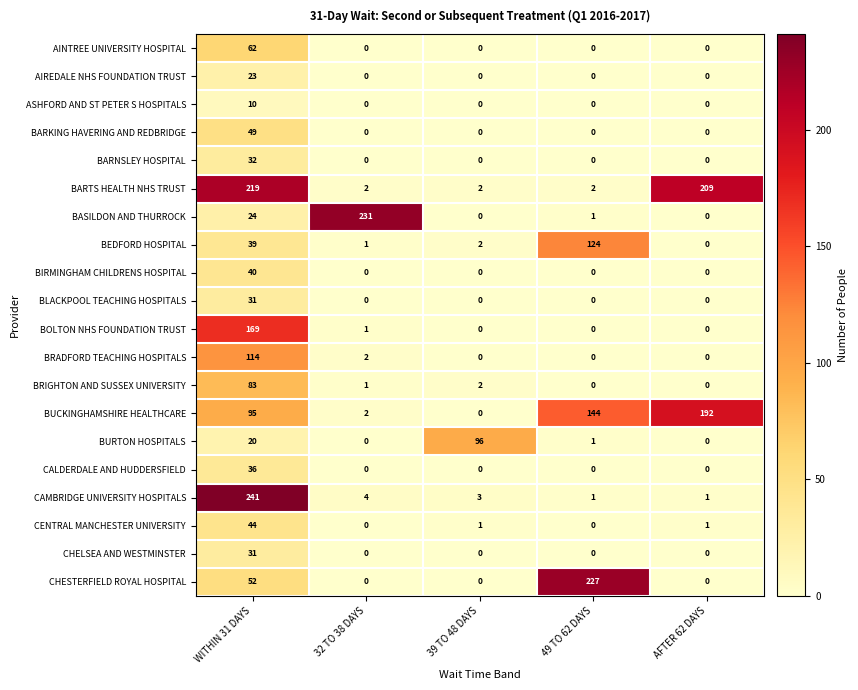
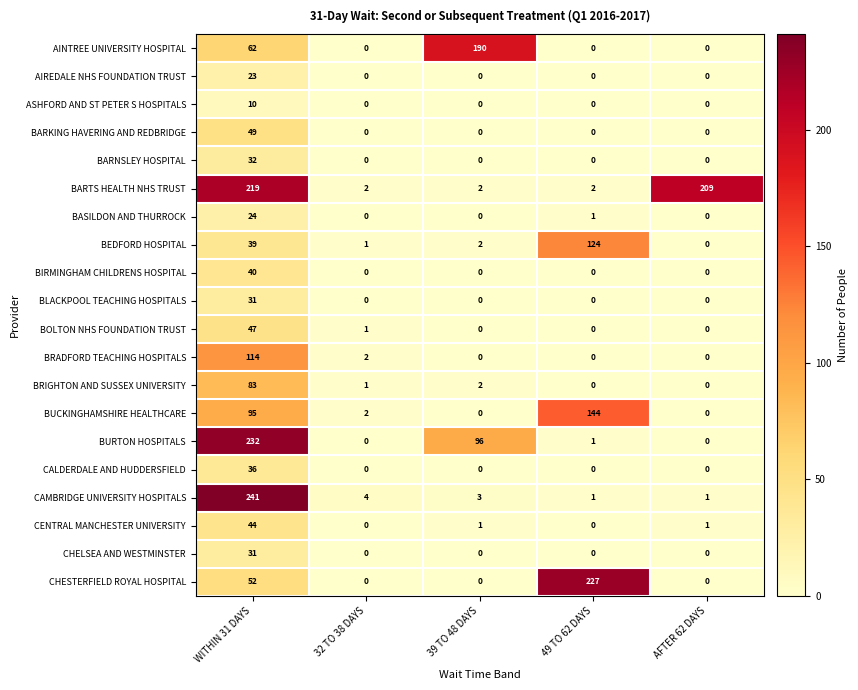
  {
    "AINTREE UNIVERSITY HOSPITAL": {
      "WITHIN 31 DAYS": 62,
      "32 TO 38 DAYS": 0,
-     "39 TO 48 DAYS": 0,
+     "39 TO 48 DAYS": 190,
      "49 TO 62 DAYS": 0,
      "AFTER 62 DAYS": 0
    },
    "AIREDALE NHS FOUNDATION TRUST": {
      "WITHIN 31 DAYS": 23,
      "32 TO 38 DAYS": 0,
      "39 TO 48 DAYS": 0,
      "49 TO 62 DAYS": 0,
      "AFTER 62 DAYS": 0
    },
    "ASHFORD AND ST PETER S HOSPITALS": {
      "WITHIN 31 DAYS": 10,
      "32 TO 38 DAYS": 0,
      "39 TO 48 DAYS": 0,
      "49 TO 62 DAYS": 0,
      "AFTER 62 DAYS": 0
    },
    "BARKING HAVERING AND REDBRIDGE": {
      "WITHIN 31 DAYS": 49,
      "32 TO 38 DAYS": 0,
      "39 TO 48 DAYS": 0,
      "49 TO 62 DAYS": 0,
      "AFTER 62 DAYS": 0
    },
    "BARNSLEY HOSPITAL": {
      "WITHIN 31 DAYS": 32,
      "32 TO 38 DAYS": 0,
      "39 TO 48 DAYS": 0,
      "49 TO 62 DAYS": 0,
      "AFTER 62 DAYS": 0
    },
    "BARTS HEALTH NHS TRUST": {
      "WITHIN 31 DAYS": 219,
      "32 TO 38 DAYS": 2,
      "39 TO 48 DAYS": 2,
      "49 TO 62 DAYS": 2,
      "AFTER 62 DAYS": 209
    },
    "BASILDON AND THURROCK": {
      "WITHIN 31 DAYS": 24,
-     "32 TO 38 DAYS": 231,
+     "32 TO 38 DAYS": 0,
      "39 TO 48 DAYS": 0,
      "49 TO 62 DAYS": 1,
      "AFTER 62 DAYS": 0
    },
    "BEDFORD HOSPITAL": {
      "WITHIN 31 DAYS": 39,
      "32 TO 38 DAYS": 1,
      "39 TO 48 DAYS": 2,
      "49 TO 62 DAYS": 124,
      "AFTER 62 DAYS": 0
    },
    "BIRMINGHAM CHILDRENS HOSPITAL": {
      "WITHIN 31 DAYS": 40,
      "32 TO 38 DAYS": 0,
      "39 TO 48 DAYS": 0,
      "49 TO 62 DAYS": 0,
      "AFTER 62 DAYS": 0
    },
    "BLACKPOOL TEACHING HOSPITALS": {
      "WITHIN 31 DAYS": 31,
      "32 TO 38 DAYS": 0,
      "39 TO 48 DAYS": 0,
      "49 TO 62 DAYS": 0,
      "AFTER 62 DAYS": 0
    },
    "BOLTON NHS FOUNDATION TRUST": {
-     "WITHIN 31 DAYS": 169,
+     "WITHIN 31 DAYS": 47,
      "32 TO 38 DAYS": 1,
      "39 TO 48 DAYS": 0,
      "49 TO 62 DAYS": 0,
      "AFTER 62 DAYS": 0
    },
    "BRADFORD TEACHING HOSPITALS": {
      "WITHIN 31 DAYS": 114,
      "32 TO 38 DAYS": 2,
      "39 TO 48 DAYS": 0,
      "49 TO 62 DAYS": 0,
      "AFTER 62 DAYS": 0
    },
    "BRIGHTON AND SUSSEX UNIVERSITY": {
      "WITHIN 31 DAYS": 83,
      "32 TO 38 DAYS": 1,
      "39 TO 48 DAYS": 2,
      "49 TO 62 DAYS": 0,
      "AFTER 62 DAYS": 0
    },
    "BUCKINGHAMSHIRE HEALTHCARE": {
      "WITHIN 31 DAYS": 95,
      "32 TO 38 DAYS": 2,
      "39 TO 48 DAYS": 0,
      "49 TO 62 DAYS": 144,
-     "AFTER 62 DAYS": 192
+     "AFTER 62 DAYS": 0
    },
    "BURTON HOSPITALS": {
-     "WITHIN 31 DAYS": 20,
+     "WITHIN 31 DAYS": 232,
      "32 TO 38 DAYS": 0,
      "39 TO 48 DAYS": 96,
      "49 TO 62 DAYS": 1,
      "AFTER 62 DAYS": 0
    },
    "CALDERDALE AND HUDDERSFIELD": {
      "WITHIN 31 DAYS": 36,
      "32 TO 38 DAYS": 0,
      "39 TO 48 DAYS": 0,
      "49 TO 62 DAYS": 0,
      "AFTER 62 DAYS": 0
    },
    "CAMBRIDGE UNIVERSITY HOSPITALS": {
      "WITHIN 31 DAYS": 241,
      "32 TO 38 DAYS": 4,
      "39 TO 48 DAYS": 3,
      "49 TO 62 DAYS": 1,
      "AFTER 62 DAYS": 1
    },
    "CENTRAL MANCHESTER UNIVERSITY": {
      "WITHIN 31 DAYS": 44,
      "32 TO 38 DAYS": 0,
      "39 TO 48 DAYS": 1,
      "49 TO 62 DAYS": 0,
      "AFTER 62 DAYS": 1
    },
    "CHELSEA AND WESTMINSTER": {
      "WITHIN 31 DAYS": 31,
      "32 TO 38 DAYS": 0,
      "39 TO 48 DAYS": 0,
      "49 TO 62 DAYS": 0,
      "AFTER 62 DAYS": 0
    },
    "CHESTERFIELD ROYAL HOSPITAL": {
      "WITHIN 31 DAYS": 52,
      "32 TO 38 DAYS": 0,
      "39 TO 48 DAYS": 0,
      "49 TO 62 DAYS": 227,
      "AFTER 62 DAYS": 0
    }
  }
